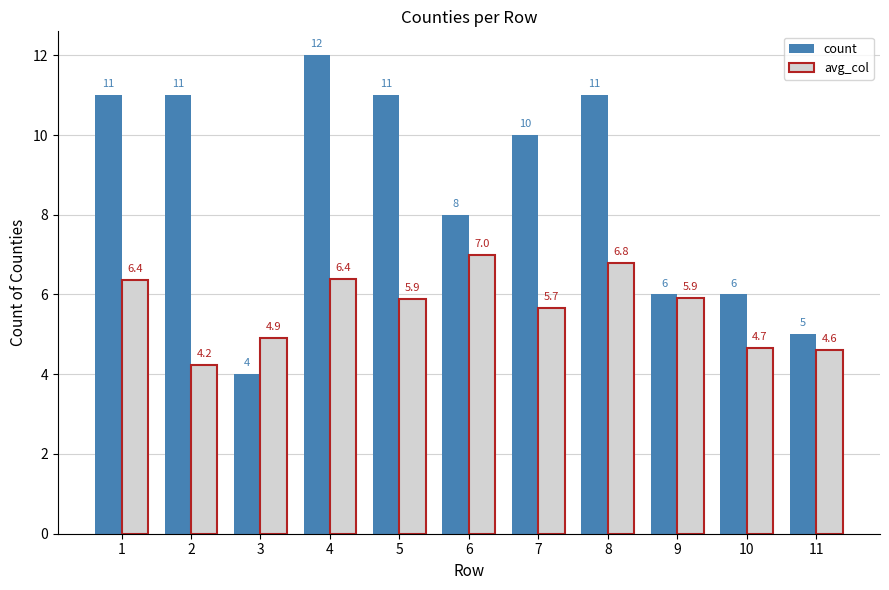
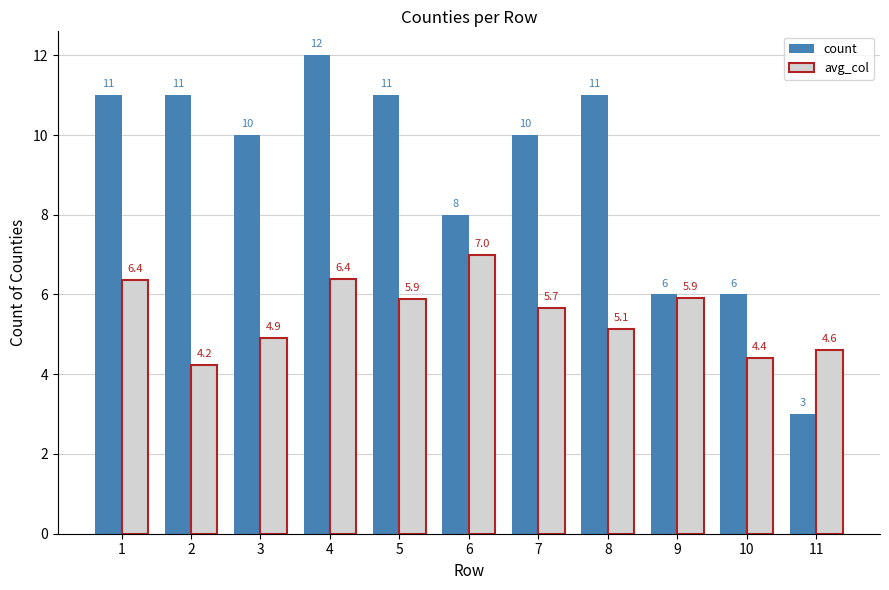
  {
    "count": {
      "1": 11,
      "2": 11,
-     "3": 4,
+     "3": 10,
      "4": 12,
      "5": 11,
      "6": 8,
      "7": 10,
      "8": 11,
      "9": 6,
      "10": 6,
-     "11": 5
+     "11": 3
    },
    "avg_col": {
      "1": 6.4,
      "2": 4.2,
      "3": 4.9,
      "4": 6.4,
      "5": 5.9,
      "6": 7.0,
      "7": 5.7,
-     "8": 6.8,
+     "8": 5.1,
      "9": 5.9,
-     "10": 4.7,
+     "10": 4.4,
      "11": 4.6
    }
  }
